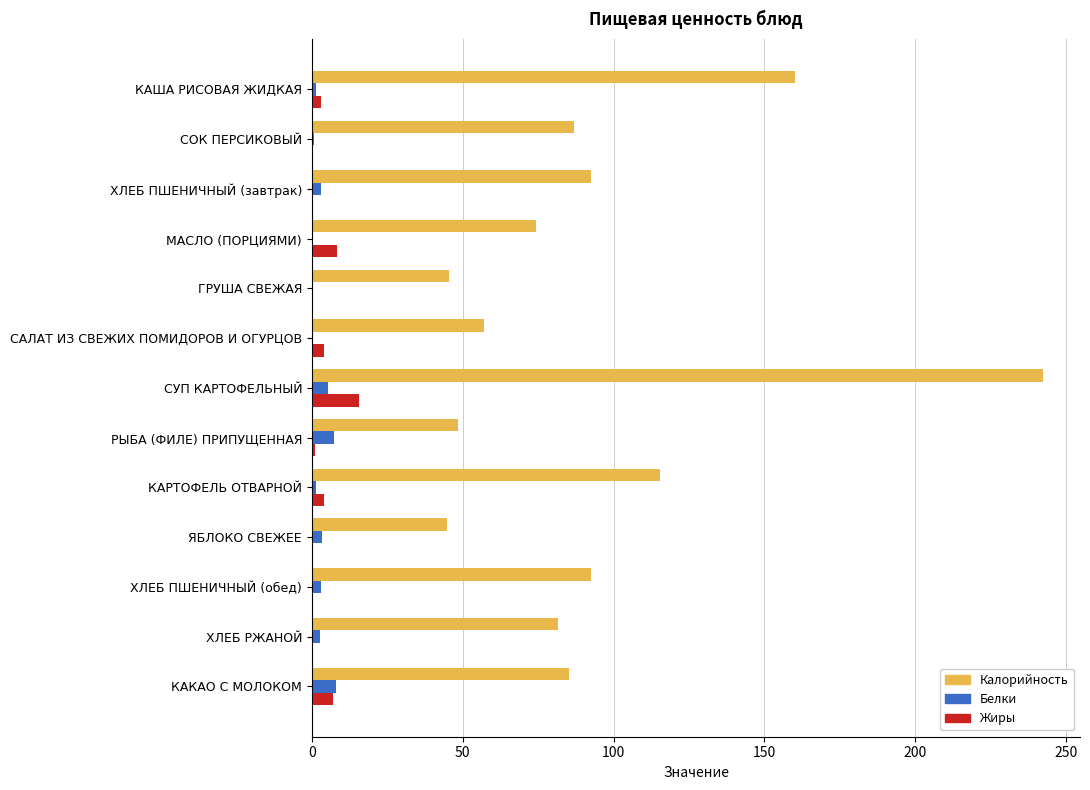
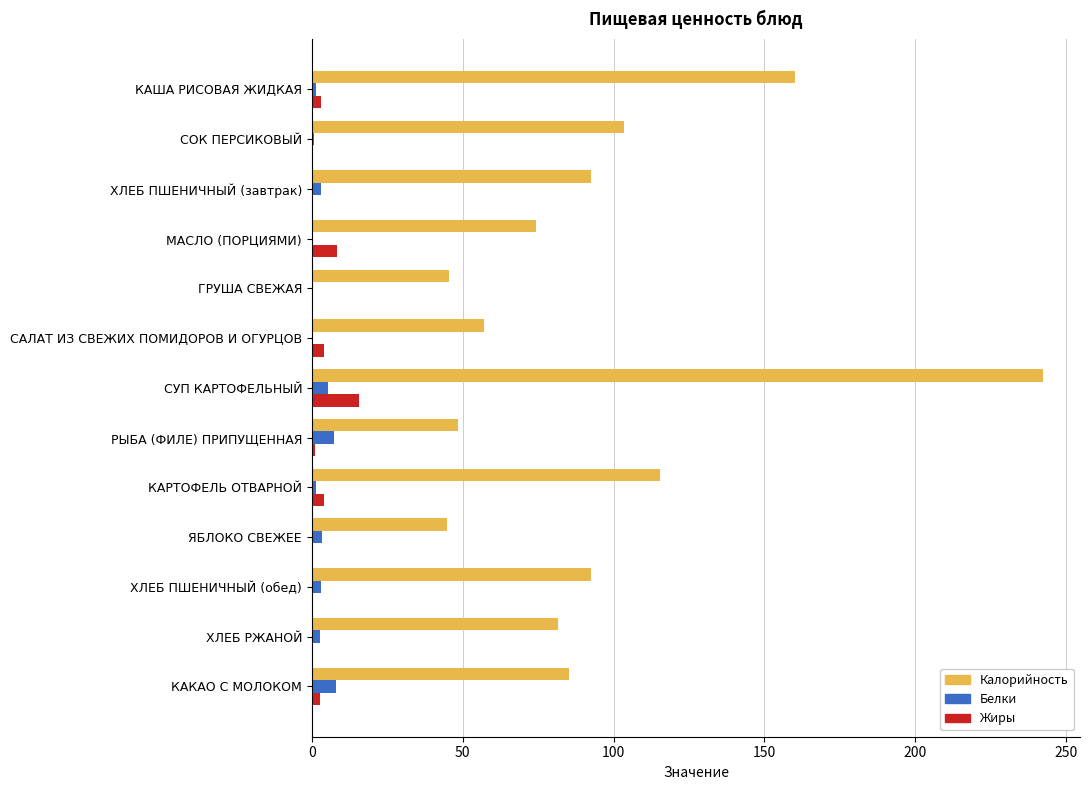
  {
    "Калорийность": {
      "КАША РИСОВАЯ ЖИДКАЯ": 160,
-     "СОК ПЕРСИКОВЫЙ": 87,
+     "СОК ПЕРСИКОВЫЙ": 104,
      "ХЛЕБ ПШЕНИЧНЫЙ (завтрак)": 93,
      "МАСЛО (ПОРЦИЯМИ)": 74,
      "ГРУША СВЕЖАЯ": 46,
      "САЛАТ ИЗ СВЕЖИХ ПОМИДОРОВ И ОГУРЦОВ": 57,
      "СУП КАРТОФЕЛЬНЫЙ": 243,
      "РЫБА (ФИЛЕ) ПРИПУЩЕННАЯ": 49,
      "КАРТОФЕЛЬ ОТВАРНОЙ": 116,
      "ЯБЛОКО СВЕЖЕЕ": 45,
      "ХЛЕБ ПШЕНИЧНЫЙ (обед)": 93,
      "ХЛЕБ РЖАНОЙ": 82,
      "КАКАО С МОЛОКОМ": 85
    },
    "Белки": {
      "КАША РИСОВАЯ ЖИДКАЯ": 1,
      "ХЛЕБ ПШЕНИЧНЫЙ (завтрак)": 3,
      "СУП КАРТОФЕЛЬНЫЙ": 5,
      "РЫБА (ФИЛЕ) ПРИПУЩЕННАЯ": 7,
      "КАРТОФЕЛЬ ОТВАРНОЙ": 1,
      "ЯБЛОКО СВЕЖЕЕ": 3,
      "ХЛЕБ ПШЕНИЧНЫЙ (обед)": 3,
      "ХЛЕБ РЖАНОЙ": 3,
      "КАКАО С МОЛОКОМ": 8
    },
    "Жиры": {
      "КАША РИСОВАЯ ЖИДКАЯ": 3,
      "СОК ПЕРСИКОВЫЙ": 0,
      "МАСЛО (ПОРЦИЯМИ)": 8,
      "САЛАТ ИЗ СВЕЖИХ ПОМИДОРОВ И ОГУРЦОВ": 4,
      "СУП КАРТОФЕЛЬНЫЙ": 16,
      "РЫБА (ФИЛЕ) ПРИПУЩЕННАЯ": 1,
      "КАРТОФЕЛЬ ОТВАРНОЙ": 4,
-     "КАКАО С МОЛОКОМ": 7
+     "КАКАО С МОЛОКОМ": 3
    }
  }
